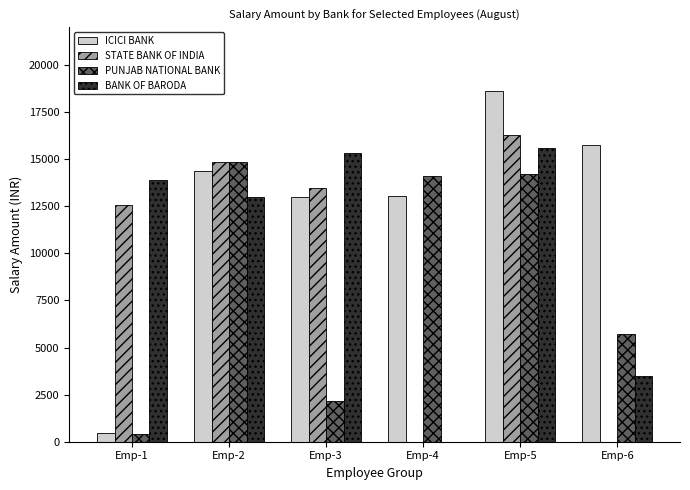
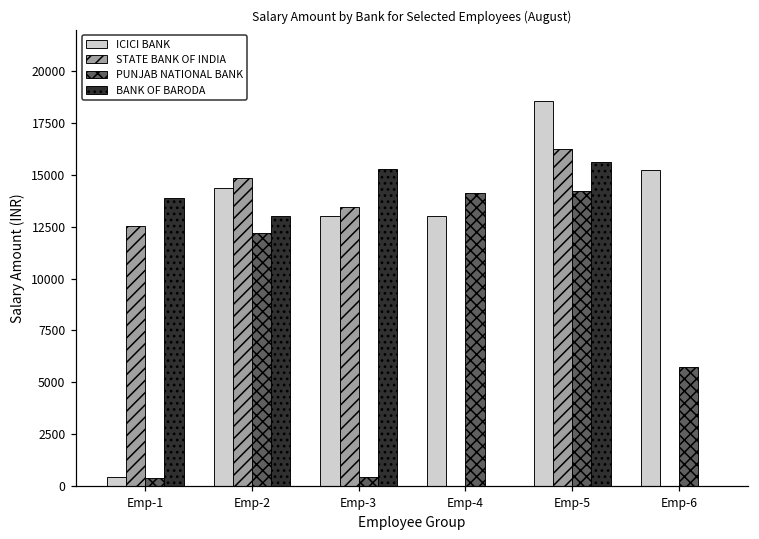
  {
    "ICICI BANK": {
      "Emp-1": 400,
      "Emp-2": 14400,
      "Emp-3": 13000,
      "Emp-4": 13000,
      "Emp-5": 18600,
-     "Emp-6": 15800
+     "Emp-6": 15200
    },
    "STATE BANK OF INDIA": {
      "Emp-1": 12600,
      "Emp-2": 14800,
      "Emp-3": 13400,
      "Emp-4": 0,
      "Emp-5": 16300,
      "Emp-6": 0
    },
    "PUNJAB NATIONAL BANK": {
      "Emp-1": 400,
-     "Emp-2": 14800,
-     "Emp-3": 2200,
+     "Emp-2": 12200,
+     "Emp-3": 500,
      "Emp-4": 14100,
      "Emp-5": 14200,
      "Emp-6": 5700
    },
    "BANK OF BARODA": {
      "Emp-1": 13900,
      "Emp-2": 13000,
      "Emp-3": 15300,
      "Emp-4": 0,
      "Emp-5": 15600,
-     "Emp-6": 3500
+     "Emp-6": 0
    }
  }
